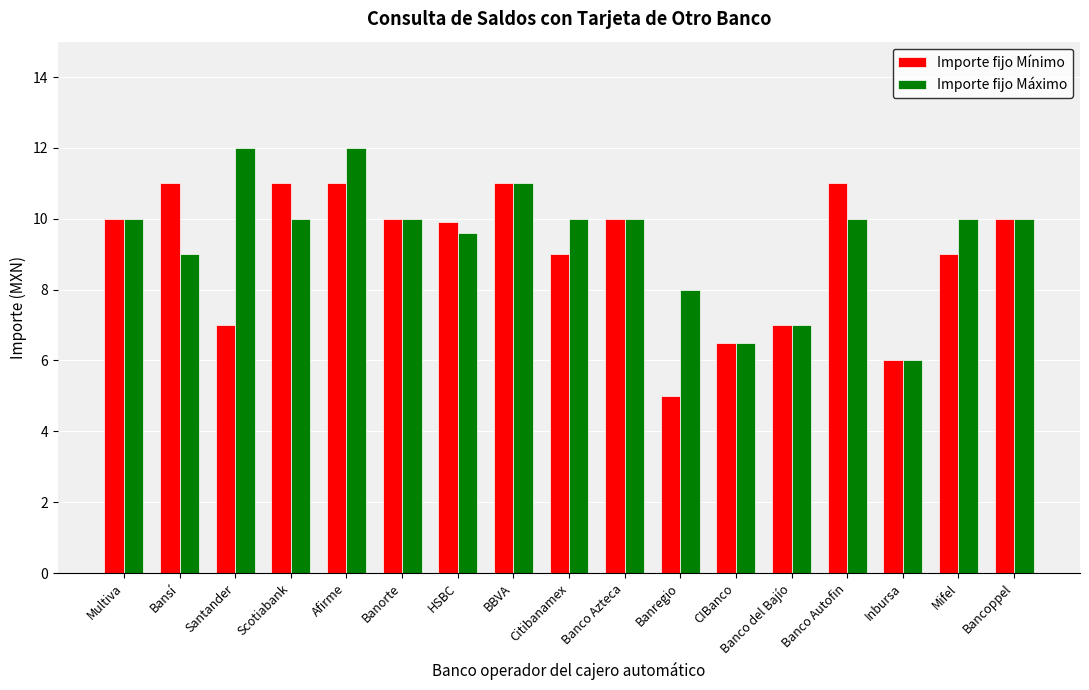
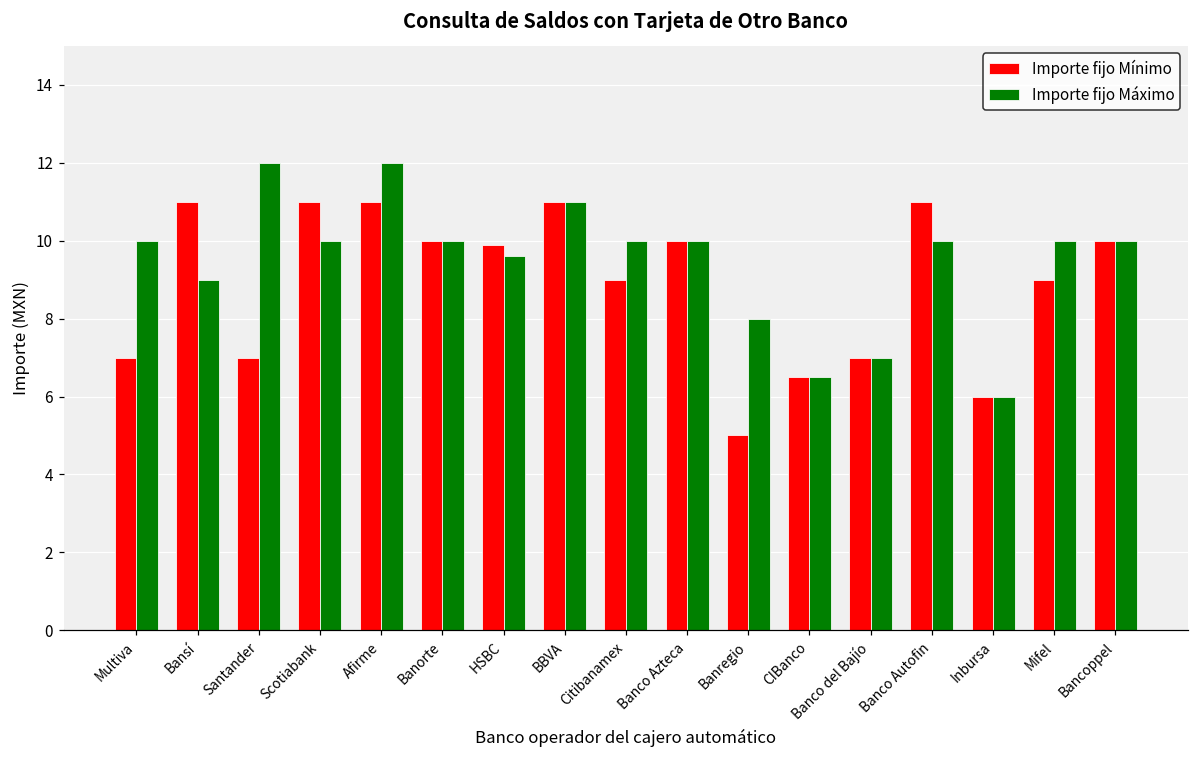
  {
    "Importe fijo Mínimo": {
-     "Multiva": 10,
+     "Multiva": 7,
      "Bansí": 11,
      "Santander": 7,
      "Scotiabank": 11,
      "Afirme": 11,
      "Banorte": 10,
      "HSBC": 9.9,
      "BBVA": 11,
      "Citibanamex": 9,
      "Banco Azteca": 10,
      "Banregio": 5,
      "CIBanco": 6.5,
      "Banco del Bajío": 7,
      "Banco Autofin": 11,
      "Inbursa": 6,
      "Mifel": 9,
      "Bancoppel": 10
    },
    "Importe fijo Máximo": {
      "Multiva": 10,
      "Bansí": 9,
      "Santander": 12,
      "Scotiabank": 10,
      "Afirme": 12,
      "Banorte": 10,
      "HSBC": 9.6,
      "BBVA": 11,
      "Citibanamex": 10,
      "Banco Azteca": 10,
      "Banregio": 8,
      "CIBanco": 6.5,
      "Banco del Bajío": 7,
      "Banco Autofin": 10,
      "Inbursa": 6,
      "Mifel": 10,
      "Bancoppel": 10
    }
  }
